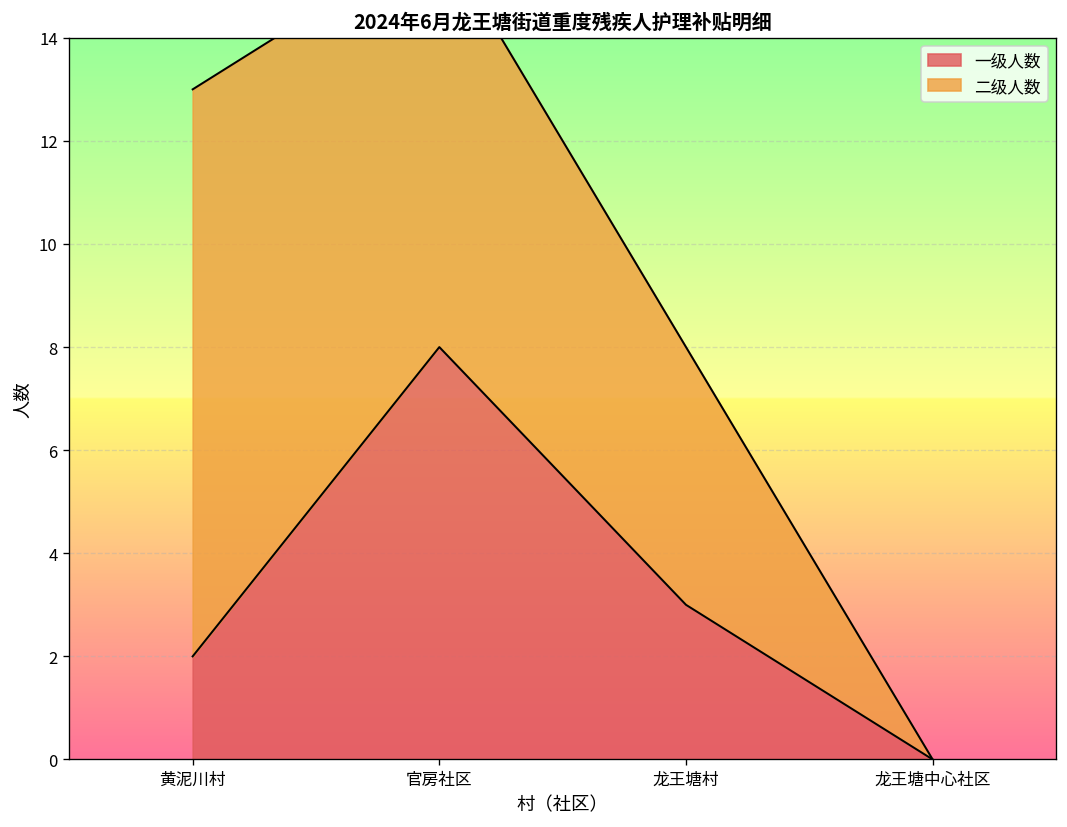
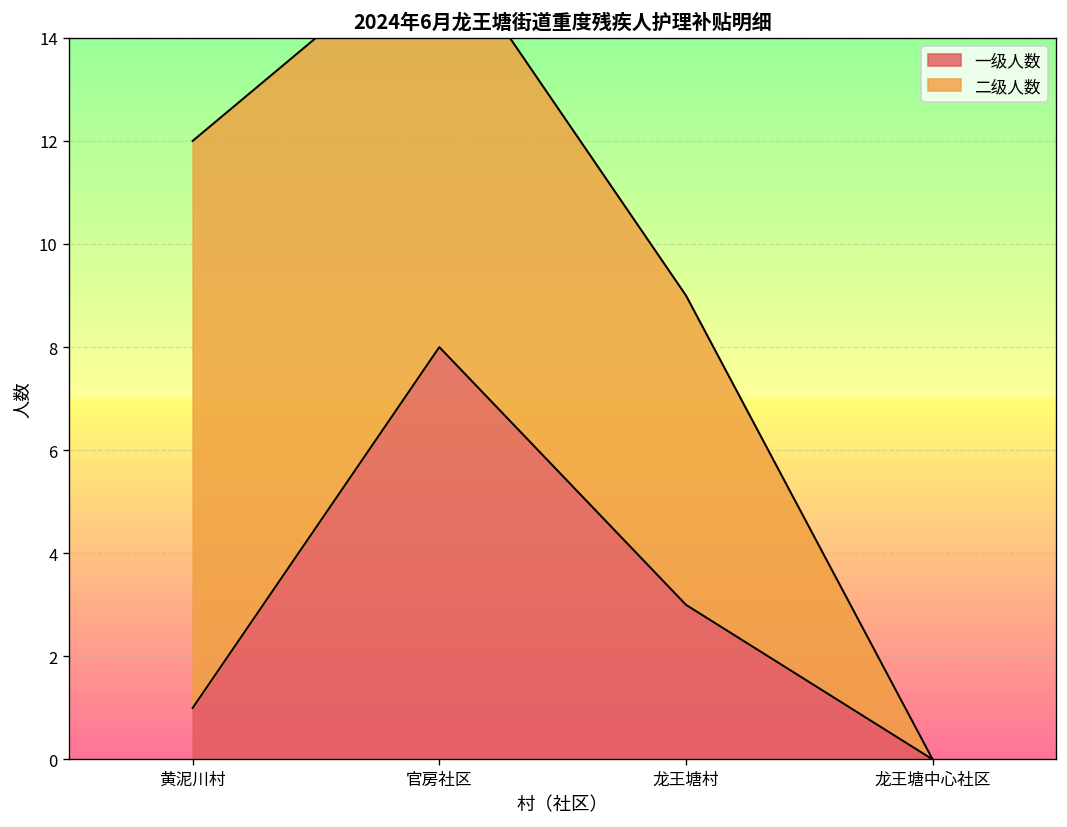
  {
    "一级人数": {
-     "黄泥川村": 2,
+     "黄泥川村": 1,
      "官房社区": 8,
      "龙王塘村": 3
    },
    "二级人数": {
      "黄泥川村": 11,
-     "龙王塘村": 5
+     "龙王塘村": 6
    }
  }
